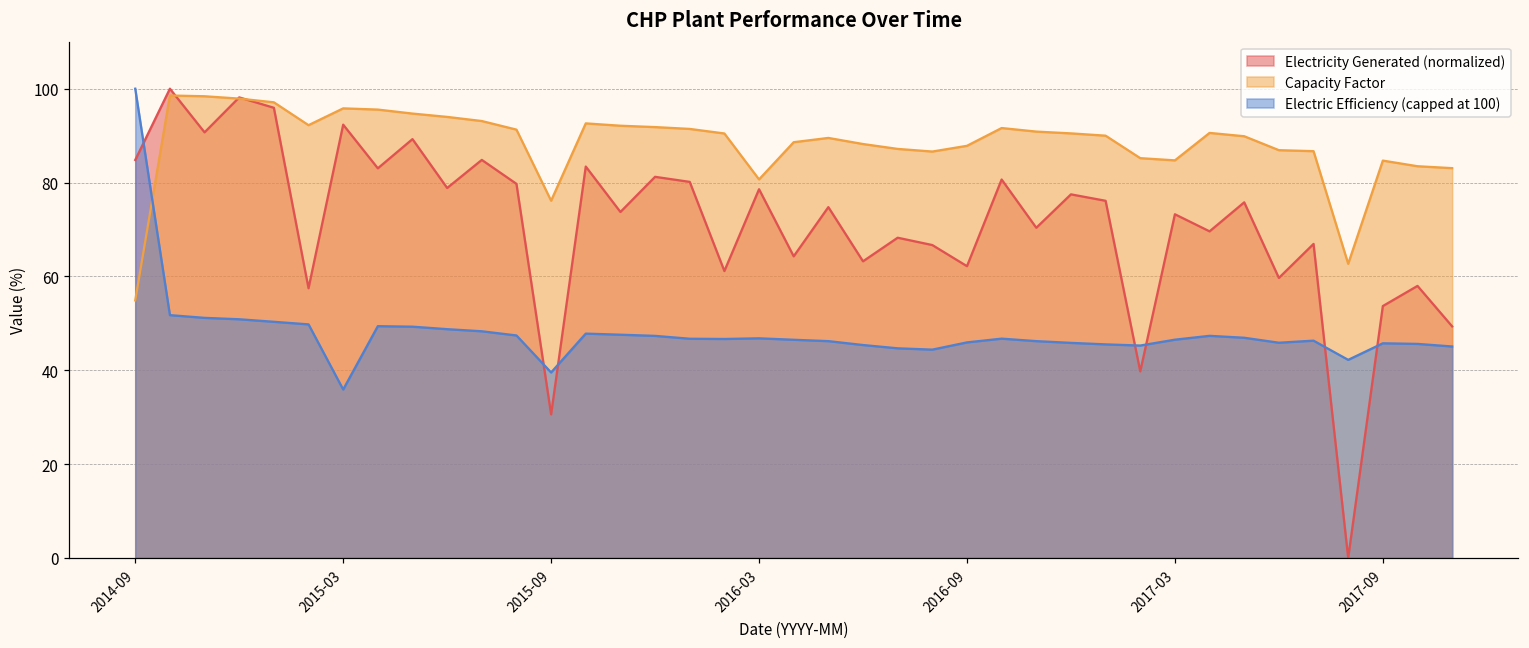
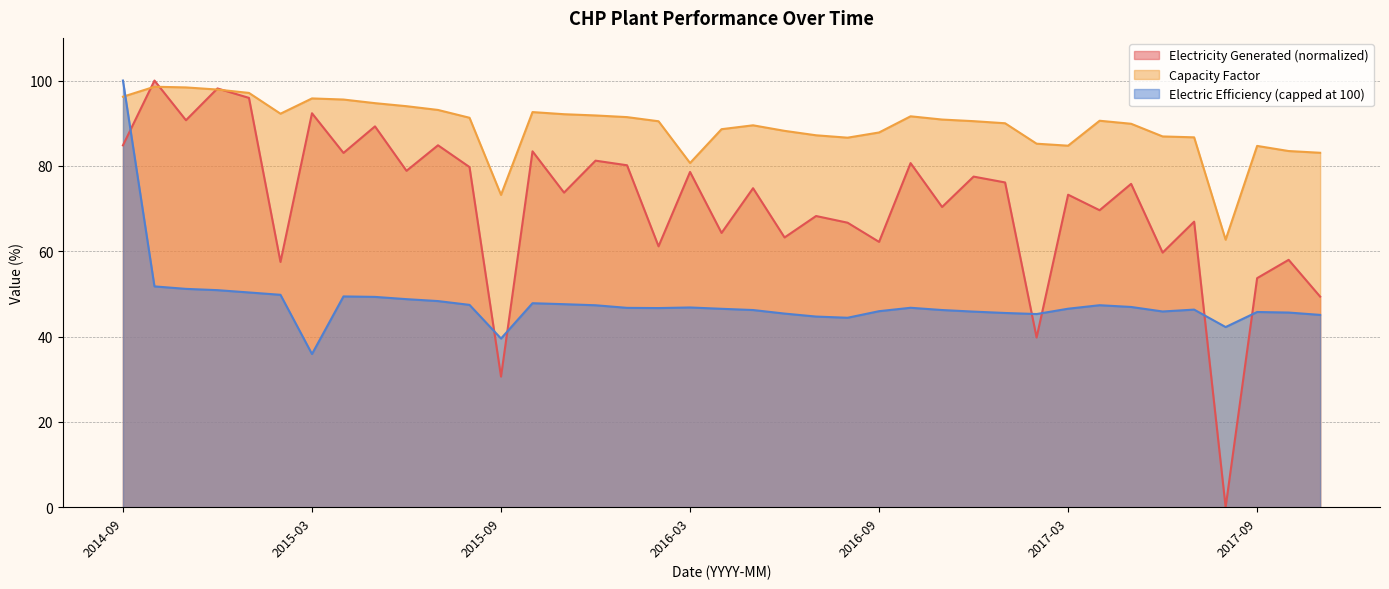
  {
    "Electricity Generated (normalized)": {
      "2014-09": 85,
      "2015-03": 92,
      "2015-09": 31,
      "2016-03": 79,
      "2016-09": 62,
      "2017-03": 73,
      "2017-09": 54
    },
    "Capacity Factor": {
-     "2014-09": 55,
+     "2014-09": 96,
      "2015-03": 96,
-     "2015-09": 76,
+     "2015-09": 73,
      "2016-03": 81,
      "2016-09": 88,
      "2017-03": 85,
      "2017-09": 85
    },
    "Electric Efficiency (capped at 100)": {
      "2014-09": 100,
      "2015-03": 36,
      "2015-09": 40,
      "2016-03": 47,
      "2016-09": 46,
      "2017-03": 47,
      "2017-09": 46
    }
  }
